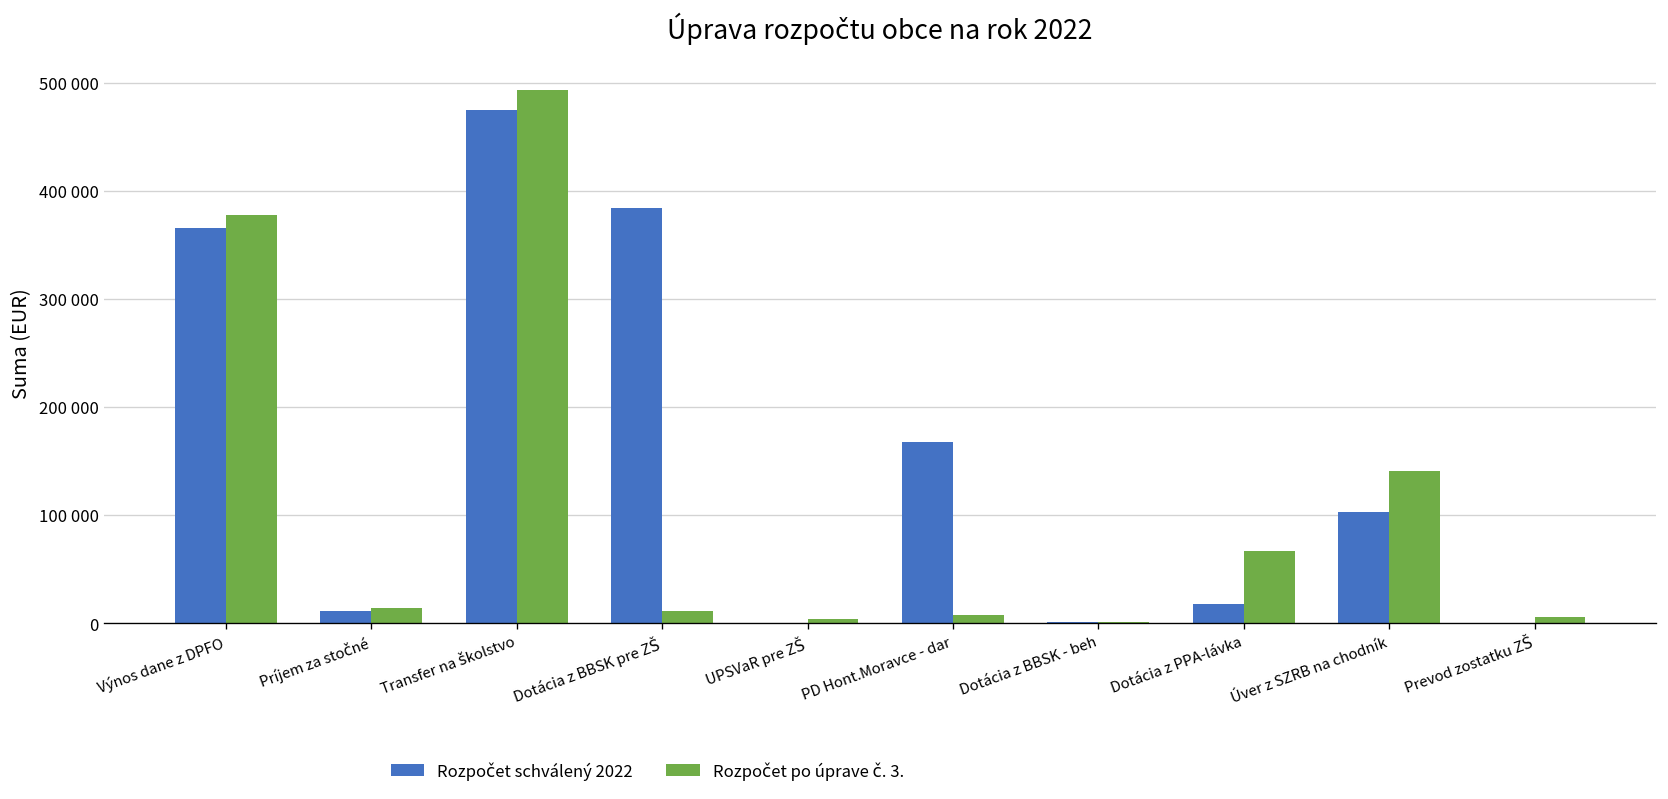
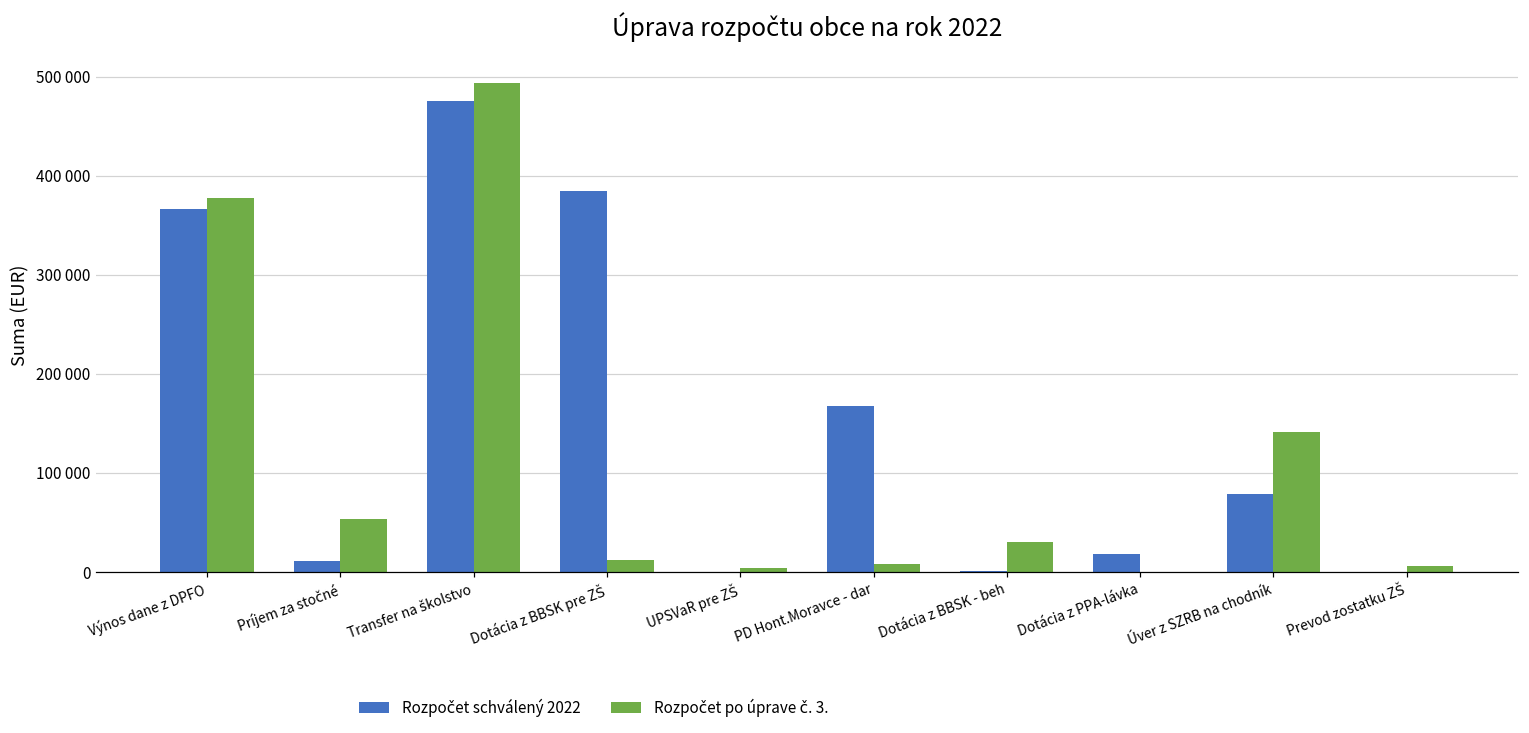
  {
    "Rozpočet schválený 2022": {
      "Výnos dane z DPFO": 370000,
      "Príjem za stočné": 10000,
      "Transfer na školstvo": 480000,
      "Dotácia z BBSK pre ZŠ": 380000,
      "UPSVaR pre ZŠ": 0,
      "PD Hont.Moravce - dar": 170000,
      "Dotácia z PPA-lávka": 20000,
-     "Úver z SZRB na chodník": 100000,
+     "Úver z SZRB na chodník": 80000,
      "Prevod zostatku ZŠ": 0
    },
    "Rozpočet po úprave č. 3.": {
      "Výnos dane z DPFO": 380000,
-     "Príjem za stočné": 10000,
+     "Príjem za stočné": 50000,
      "Transfer na školstvo": 490000,
      "Dotácia z BBSK pre ZŠ": 10000,
      "UPSVaR pre ZŠ": 0,
      "PD Hont.Moravce - dar": 10000,
-     "Dotácia z BBSK - beh": 0,
-     "Dotácia z PPA-lávka": 70000,
+     "Dotácia z BBSK - beh": 30000,
+     "Dotácia z PPA-lávka": 0,
      "Úver z SZRB na chodník": 140000,
      "Prevod zostatku ZŠ": 10000
    }
  }
